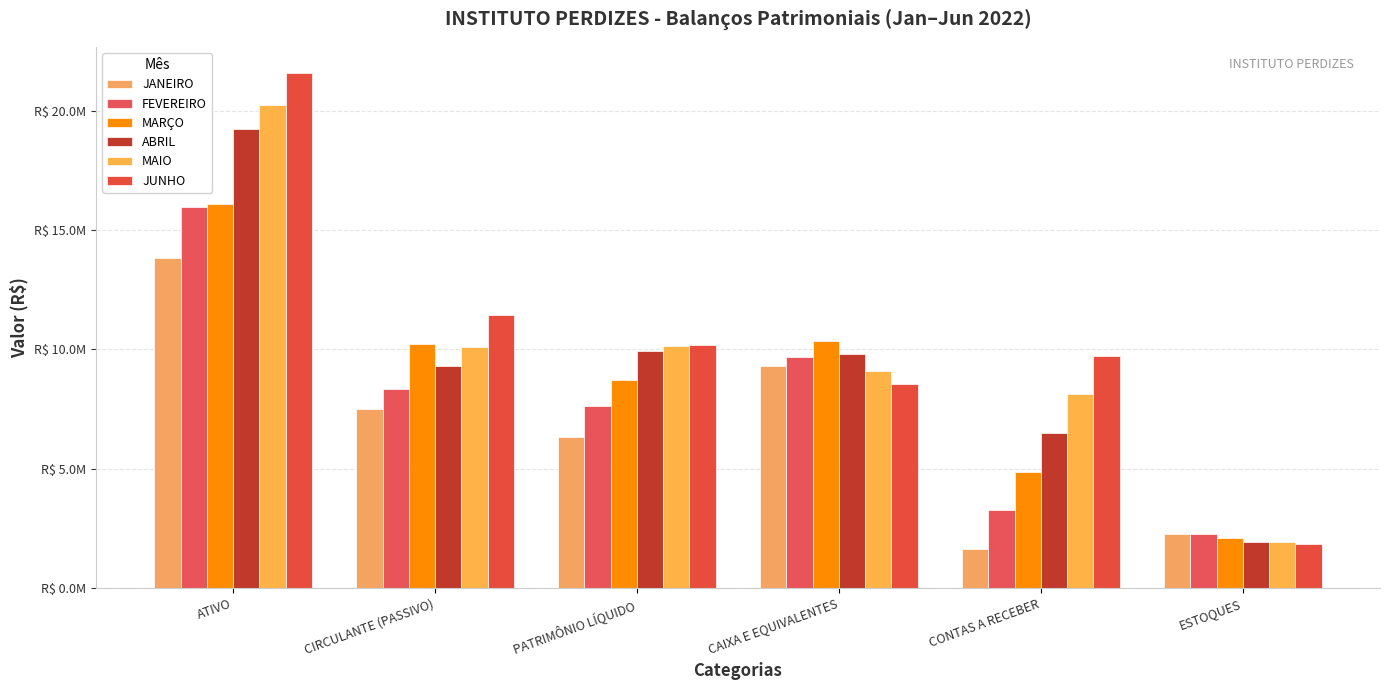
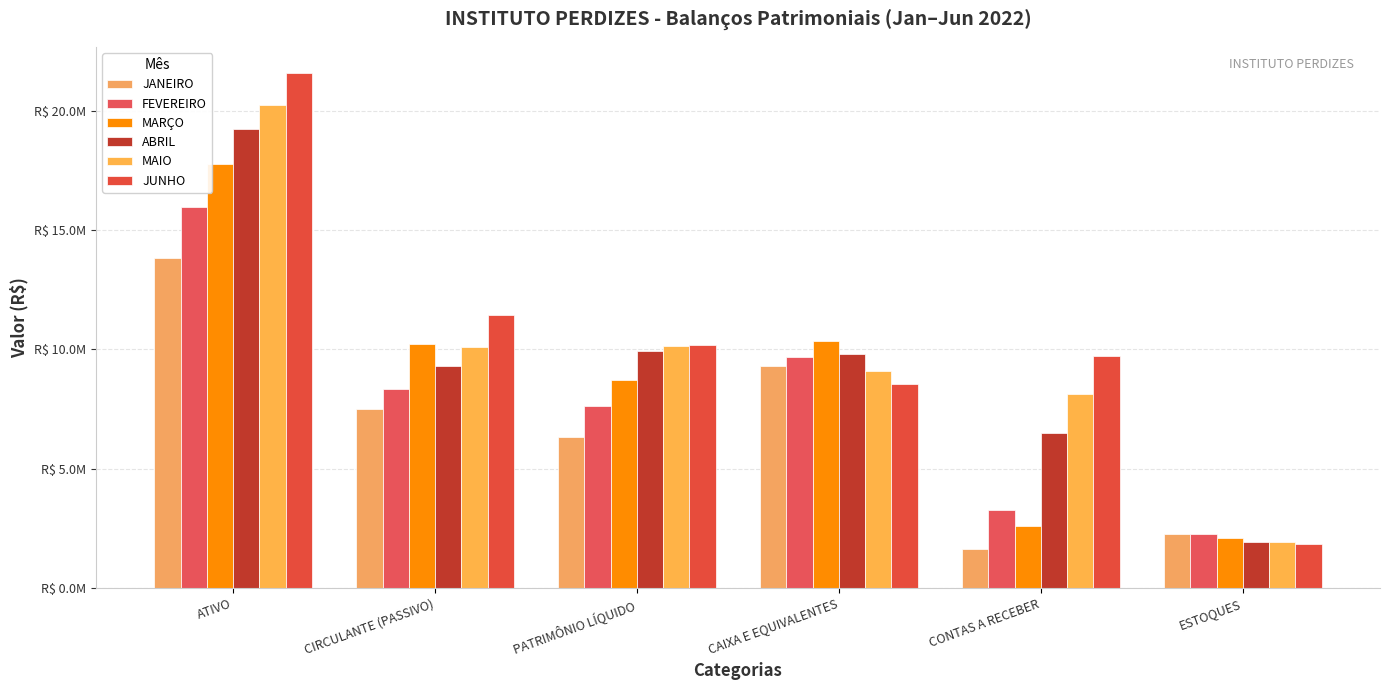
  {
    "MARÇO": {
-     "ATIVO": "R$ 16100000",
+     "ATIVO": "R$ 17800000",
      "CIRCULANTE (PASSIVO)": "R$ 10200000",
      "PATRIMÔNIO LÍQUIDO": "R$ 8700000",
      "CAIXA E EQUIVALENTES": "R$ 10300000",
-     "CONTAS A RECEBER": "R$ 4900000",
+     "CONTAS A RECEBER": "R$ 2600000",
      "ESTOQUES": "R$ 2100000"
    }
  }
